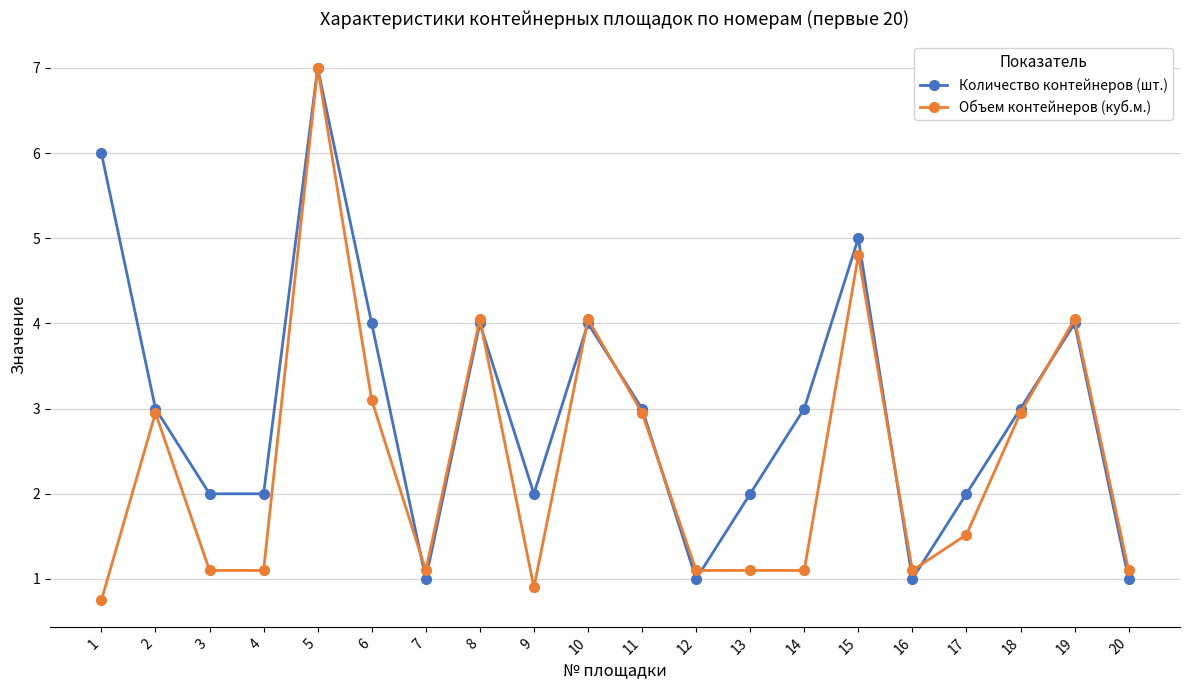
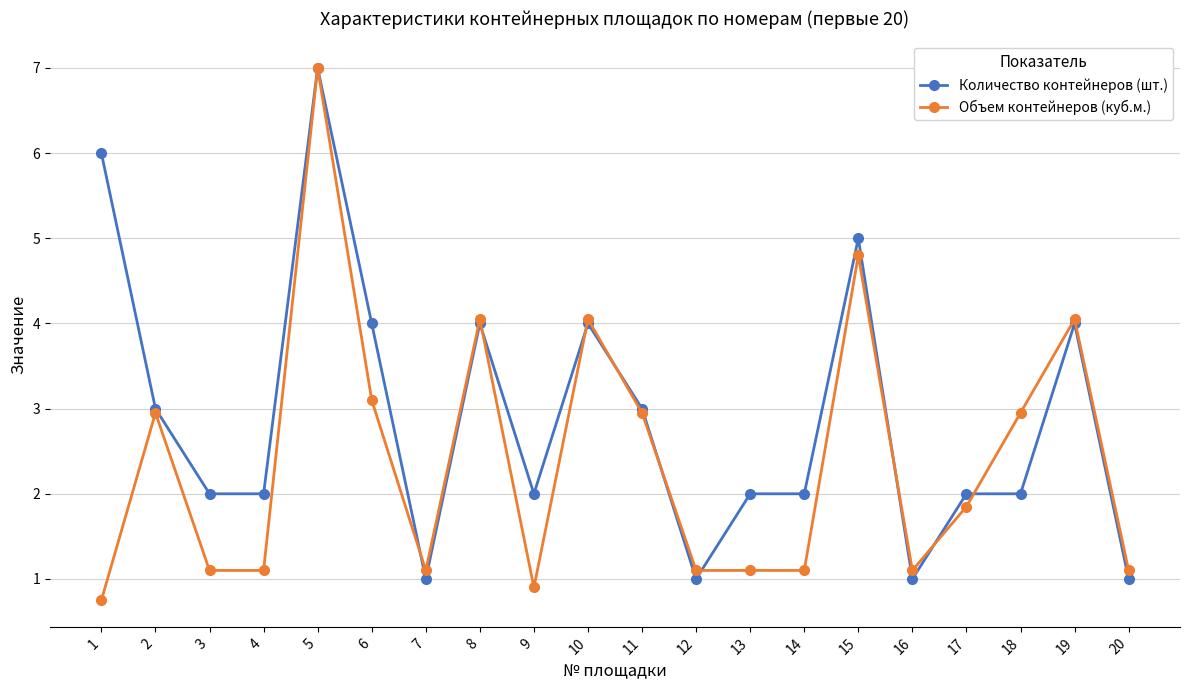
  {
    "Количество контейнеров (шт.)": {
      "1": 6,
      "2": 3,
      "3": 2,
      "4": 2,
      "6": 4,
      "7": 1,
      "8": 4,
      "9": 2,
      "10": 4,
      "11": 3,
      "12": 1,
      "13": 2,
-     "14": 3,
+     "14": 2,
      "15": 5,
      "16": 1,
      "17": 2,
-     "18": 3,
+     "18": 2,
      "19": 4,
      "20": 1
    },
    "Объем контейнеров (куб.м.)": {
      "1": 0.8,
      "2": 3.0,
      "3": 1.1,
      "4": 1.1,
      "6": 3.1,
      "7": 1.1,
      "8": 4.1,
      "9": 0.9,
      "10": 4.1,
      "11": 3.0,
      "12": 1.1,
      "13": 1.1,
      "14": 1.1,
      "15": 4.8,
      "16": 1.1,
-     "17": 1.5,
+     "17": 1.9,
      "18": 3.0,
      "19": 4.1,
      "20": 1.1
    }
  }
